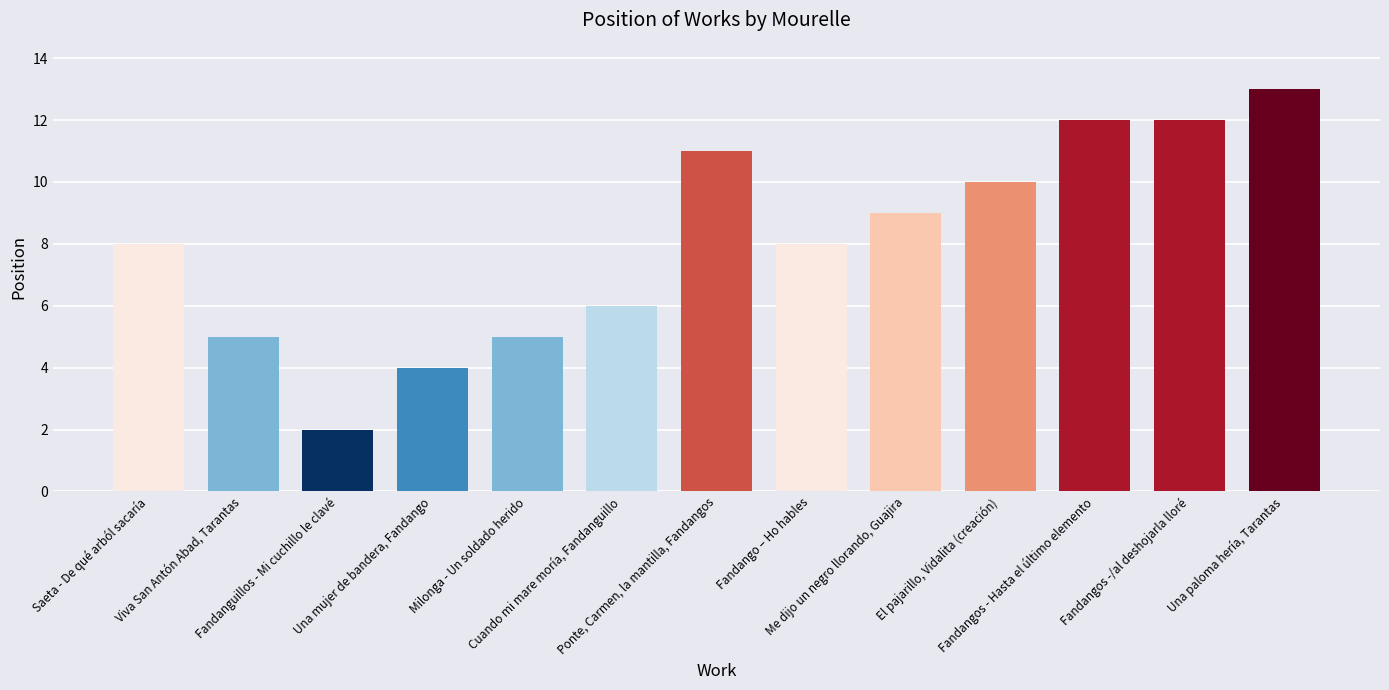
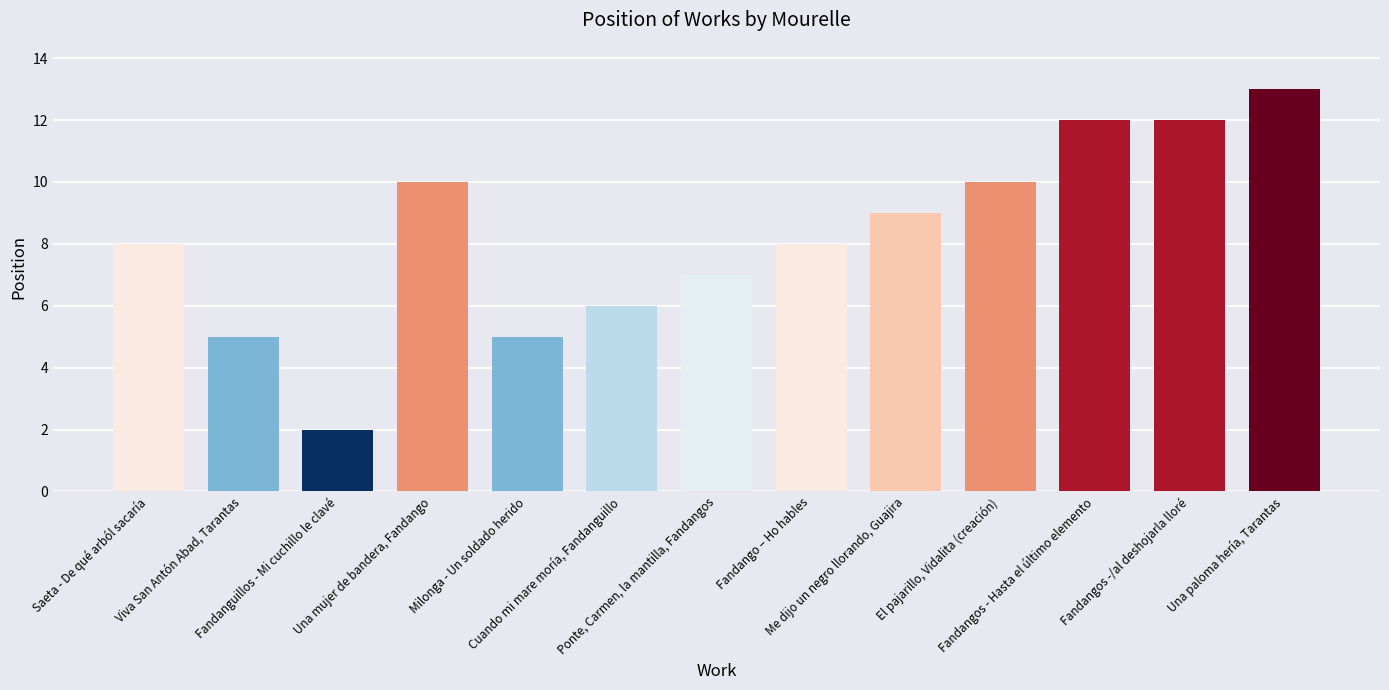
  {
    "Saeta - De qué arból sacaría": 8,
    "Viva San Antón Abad, Tarantas": 5,
    "Fandanguillos - Mi cuchillo le clavé": 2,
-   "Una mujer de bandera, Fandango": 4,
+   "Una mujer de bandera, Fandango": 10,
    "Milonga - Un soldado herido": 5,
    "Cuando mi mare moría, Fandanguillo": 6,
-   "Ponte, Carmen, la mantilla, Fandangos": 11,
+   "Ponte, Carmen, la mantilla, Fandangos": 7,
    "Fandango – Ho hables": 8,
    "Me dijo un negro llorando, Guajira": 9,
    "El pajarillo, Vidalita (creación)": 10,
    "Fandangos - Hasta el último elemento": 12,
    "Fandangos -/al deshojarla lloré": 12,
    "Una paloma hería, Tarantas": 13
  }
